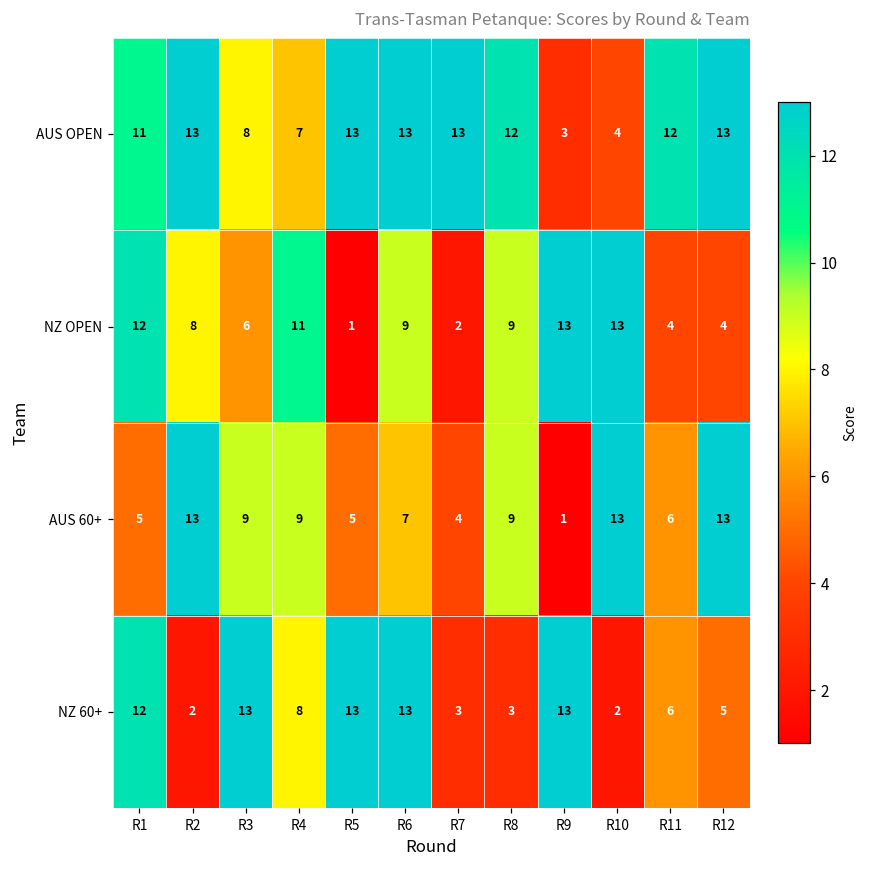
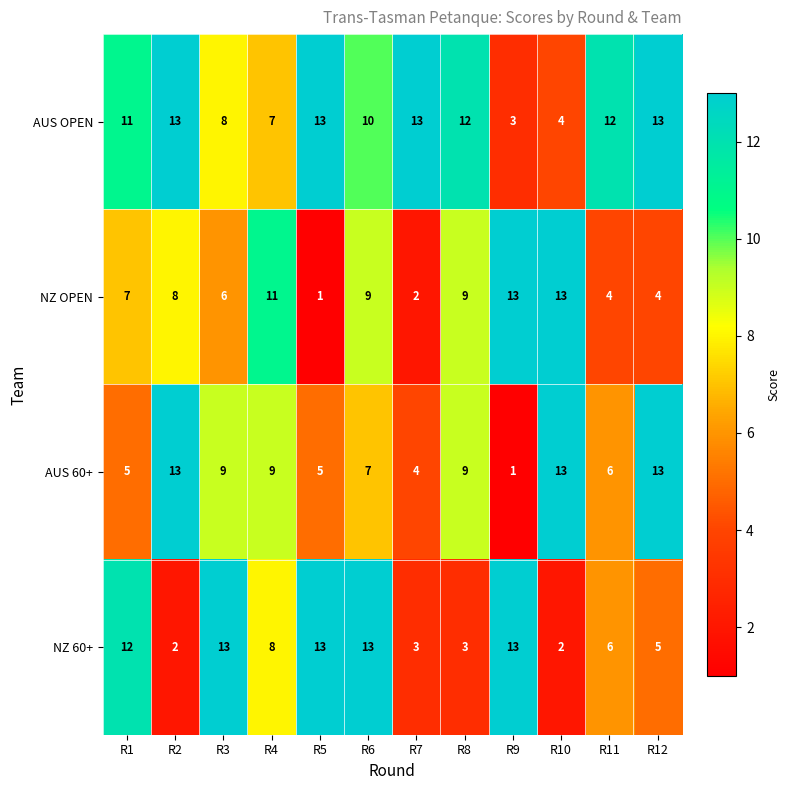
  {
    "AUS OPEN": {
      "R1": 11,
      "R2": 13,
      "R3": 8,
      "R4": 7,
      "R5": 13,
-     "R6": 13,
+     "R6": 10,
      "R7": 13,
      "R8": 12,
      "R9": 3,
      "R10": 4,
      "R11": 12,
      "R12": 13
    },
    "NZ OPEN": {
-     "R1": 12,
+     "R1": 7,
      "R2": 8,
      "R3": 6,
      "R4": 11,
      "R5": 1,
      "R6": 9,
      "R7": 2,
      "R8": 9,
      "R9": 13,
      "R10": 13,
      "R11": 4,
      "R12": 4
    },
    "AUS 60+": {
      "R1": 5,
      "R2": 13,
      "R3": 9,
      "R4": 9,
      "R5": 5,
      "R6": 7,
      "R7": 4,
      "R8": 9,
      "R9": 1,
      "R10": 13,
      "R11": 6,
      "R12": 13
    },
    "NZ 60+": {
      "R1": 12,
      "R2": 2,
      "R3": 13,
      "R4": 8,
      "R5": 13,
      "R6": 13,
      "R7": 3,
      "R8": 3,
      "R9": 13,
      "R10": 2,
      "R11": 6,
      "R12": 5
    }
  }
